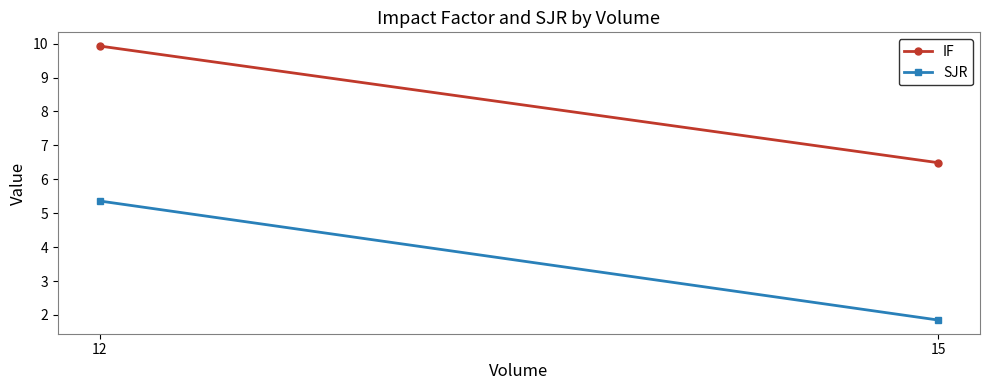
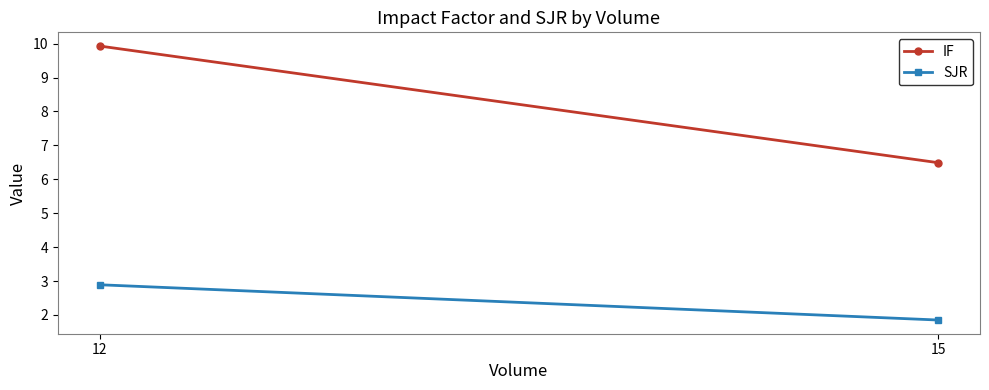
  {
    "IF": {
      "12": 9.9,
      "15": 6.5
    },
    "SJR": {
-     "12": 5.4,
+     "12": 2.9,
      "15": 1.9
    }
  }
